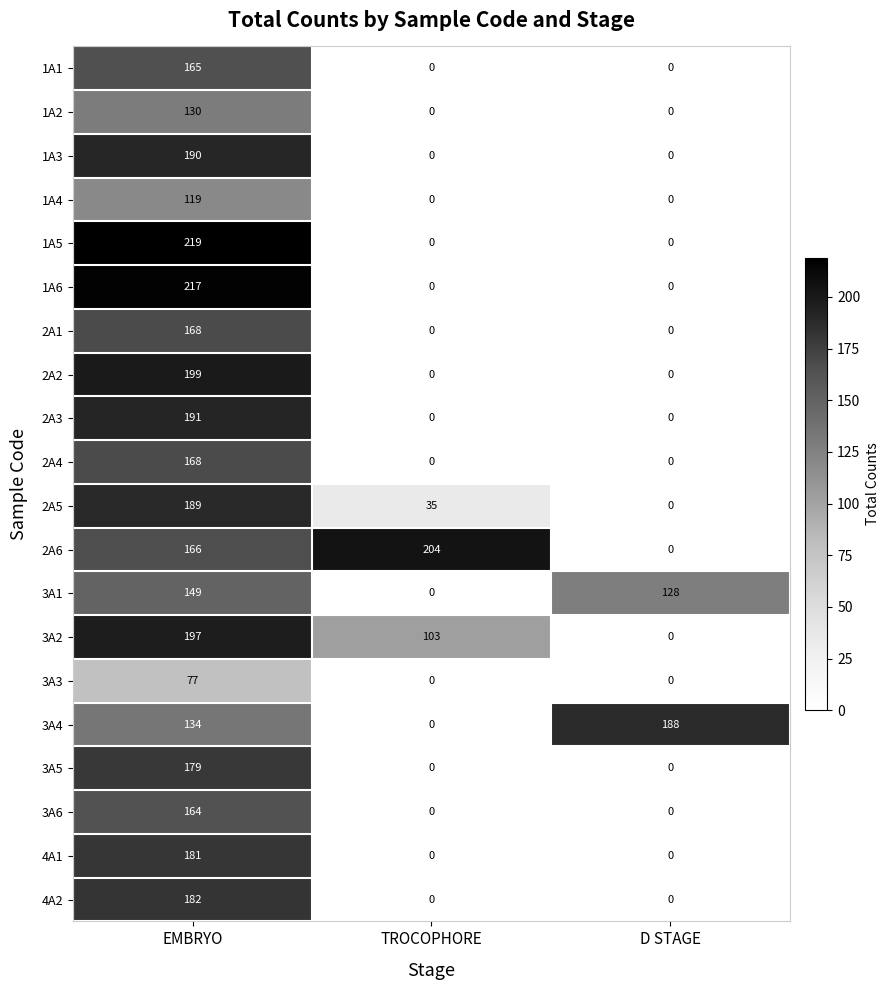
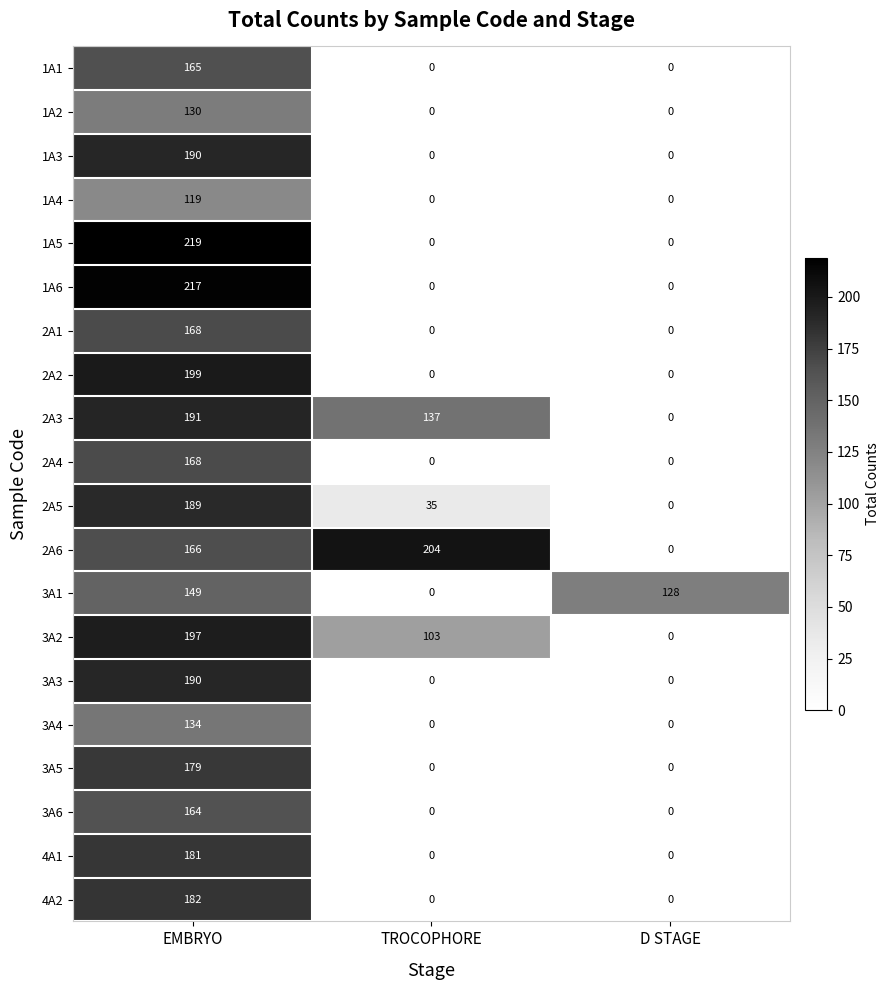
  {
    "1A1": {
      "EMBRYO": 165,
      "TROCOPHORE": 0,
      "D STAGE": 0
    },
    "1A2": {
      "EMBRYO": 130,
      "TROCOPHORE": 0,
      "D STAGE": 0
    },
    "1A3": {
      "EMBRYO": 190,
      "TROCOPHORE": 0,
      "D STAGE": 0
    },
    "1A4": {
      "EMBRYO": 119,
      "TROCOPHORE": 0,
      "D STAGE": 0
    },
    "1A5": {
      "EMBRYO": 219,
      "TROCOPHORE": 0,
      "D STAGE": 0
    },
    "1A6": {
      "EMBRYO": 217,
      "TROCOPHORE": 0,
      "D STAGE": 0
    },
    "2A1": {
      "EMBRYO": 168,
      "TROCOPHORE": 0,
      "D STAGE": 0
    },
    "2A2": {
      "EMBRYO": 199,
      "TROCOPHORE": 0,
      "D STAGE": 0
    },
    "2A3": {
      "EMBRYO": 191,
-     "TROCOPHORE": 0,
+     "TROCOPHORE": 137,
      "D STAGE": 0
    },
    "2A4": {
      "EMBRYO": 168,
      "TROCOPHORE": 0,
      "D STAGE": 0
    },
    "2A5": {
      "EMBRYO": 189,
      "TROCOPHORE": 35,
      "D STAGE": 0
    },
    "2A6": {
      "EMBRYO": 166,
      "TROCOPHORE": 204,
      "D STAGE": 0
    },
    "3A1": {
      "EMBRYO": 149,
      "TROCOPHORE": 0,
      "D STAGE": 128
    },
    "3A2": {
      "EMBRYO": 197,
      "TROCOPHORE": 103,
      "D STAGE": 0
    },
    "3A3": {
-     "EMBRYO": 77,
+     "EMBRYO": 190,
      "TROCOPHORE": 0,
      "D STAGE": 0
    },
    "3A4": {
      "EMBRYO": 134,
      "TROCOPHORE": 0,
-     "D STAGE": 188
+     "D STAGE": 0
    },
    "3A5": {
      "EMBRYO": 179,
      "TROCOPHORE": 0,
      "D STAGE": 0
    },
    "3A6": {
      "EMBRYO": 164,
      "TROCOPHORE": 0,
      "D STAGE": 0
    },
    "4A1": {
      "EMBRYO": 181,
      "TROCOPHORE": 0,
      "D STAGE": 0
    },
    "4A2": {
      "EMBRYO": 182,
      "TROCOPHORE": 0,
      "D STAGE": 0
    }
  }
